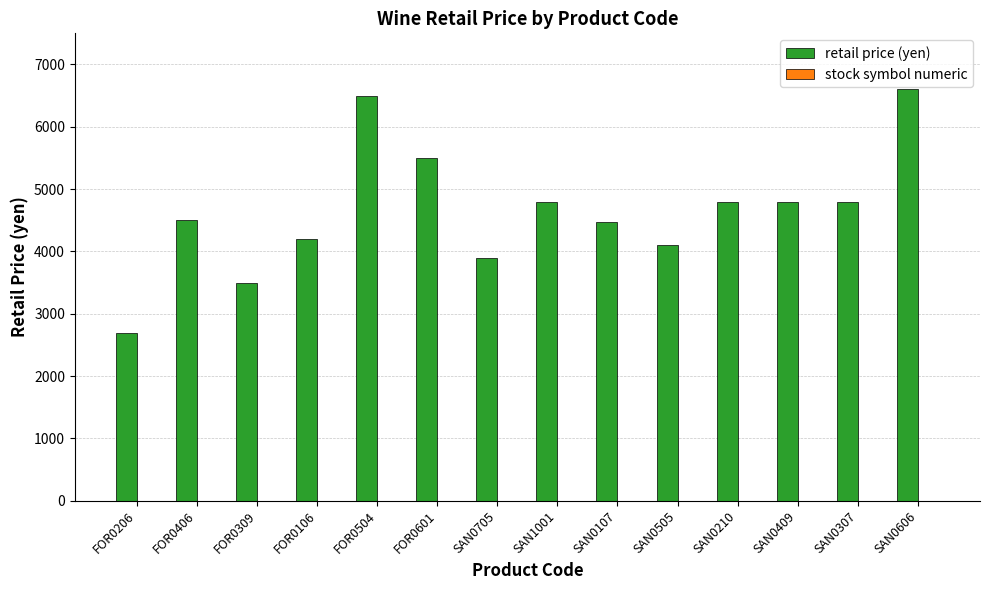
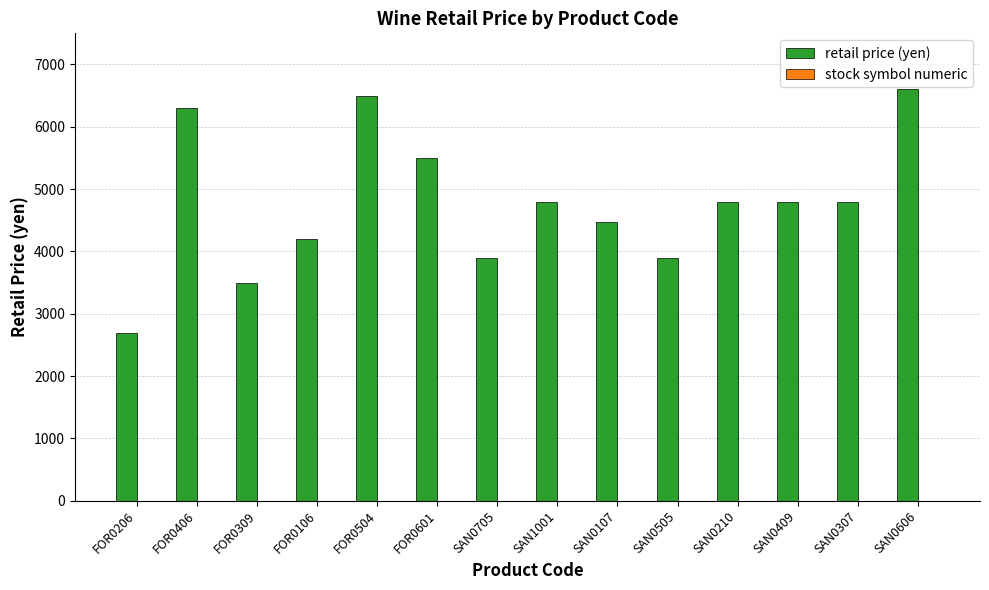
  {
    "retail price (yen)": {
      "FOR0206": 2700,
-     "FOR0406": 4500,
+     "FOR0406": 6300,
      "FOR0309": 3500,
      "FOR0106": 4200,
      "FOR0504": 6500,
      "FOR0601": 5500,
      "SAN0705": 3900,
      "SAN1001": 4800,
      "SAN0107": 4500,
-     "SAN0505": 4100,
+     "SAN0505": 3900,
      "SAN0210": 4800,
      "SAN0409": 4800,
      "SAN0307": 4800,
      "SAN0606": 6600
    },
    "stock symbol numeric": {
      "FOR0406": 0,
      "FOR0309": 0,
      "FOR0504": 0,
      "FOR0601": 0,
      "SAN1001": 0,
      "SAN0606": 0
    }
  }
